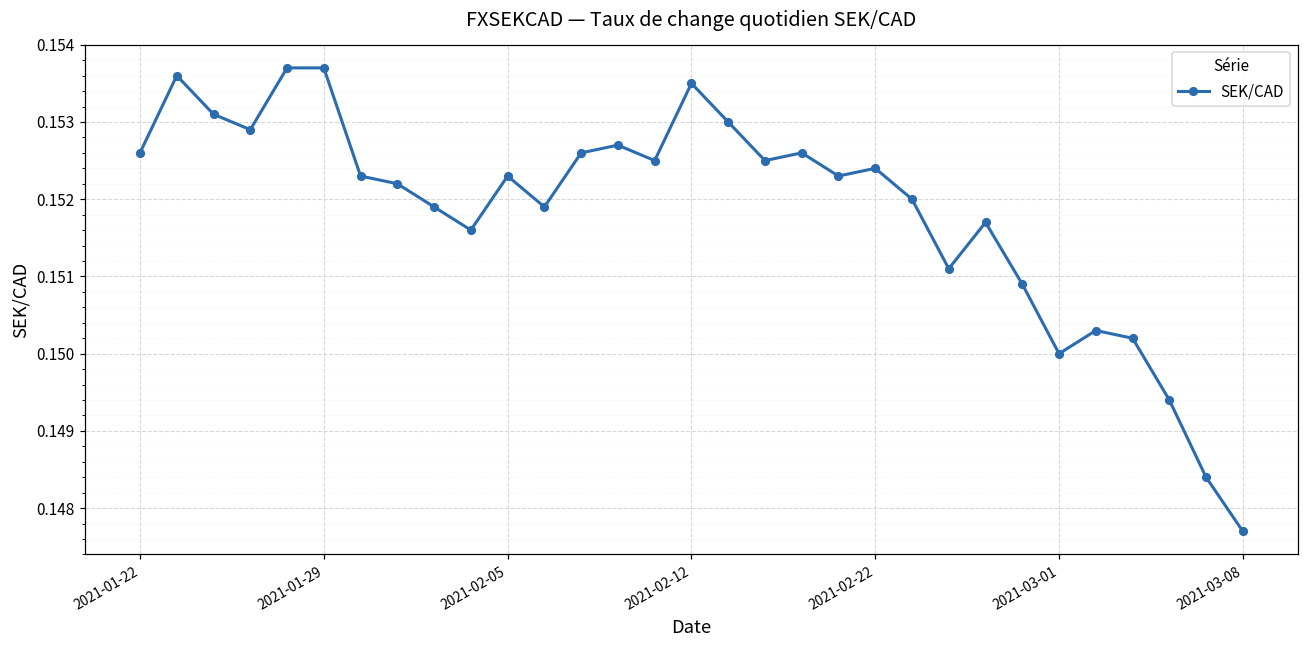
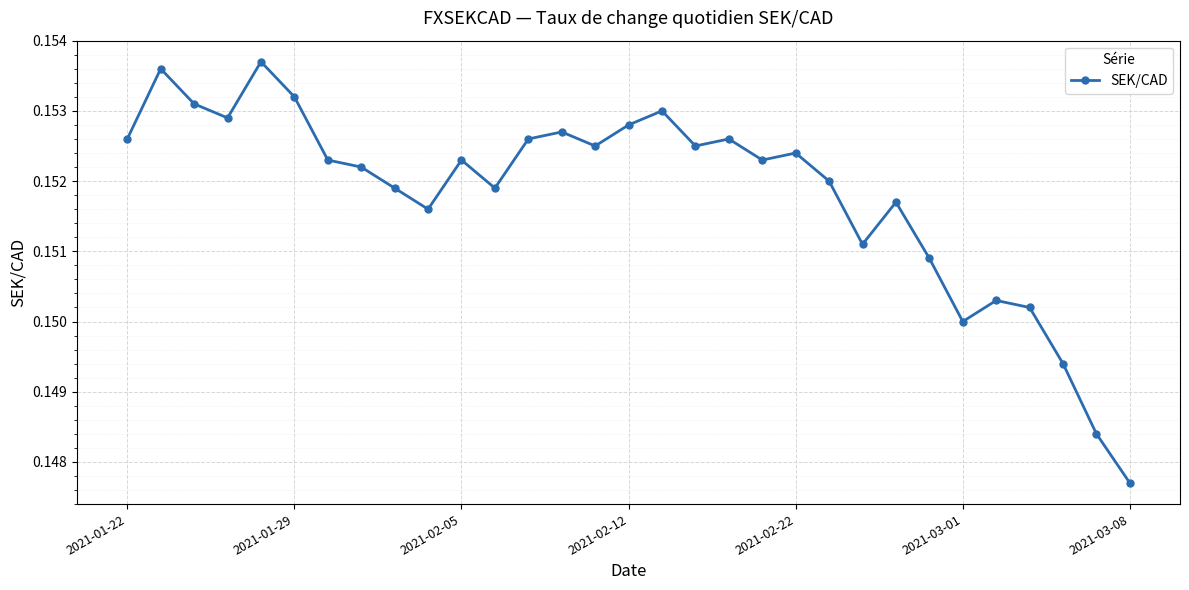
  {
    "2021-01-22": 0.1526,
-   "2021-01-29": 0.1537,
+   "2021-01-29": 0.1532,
    "2021-02-05": 0.1523,
-   "2021-02-12": 0.1535,
+   "2021-02-12": 0.1528,
    "2021-02-22": 0.1524,
    "2021-03-01": 0.1500,
    "2021-03-08": 0.1477
  }
